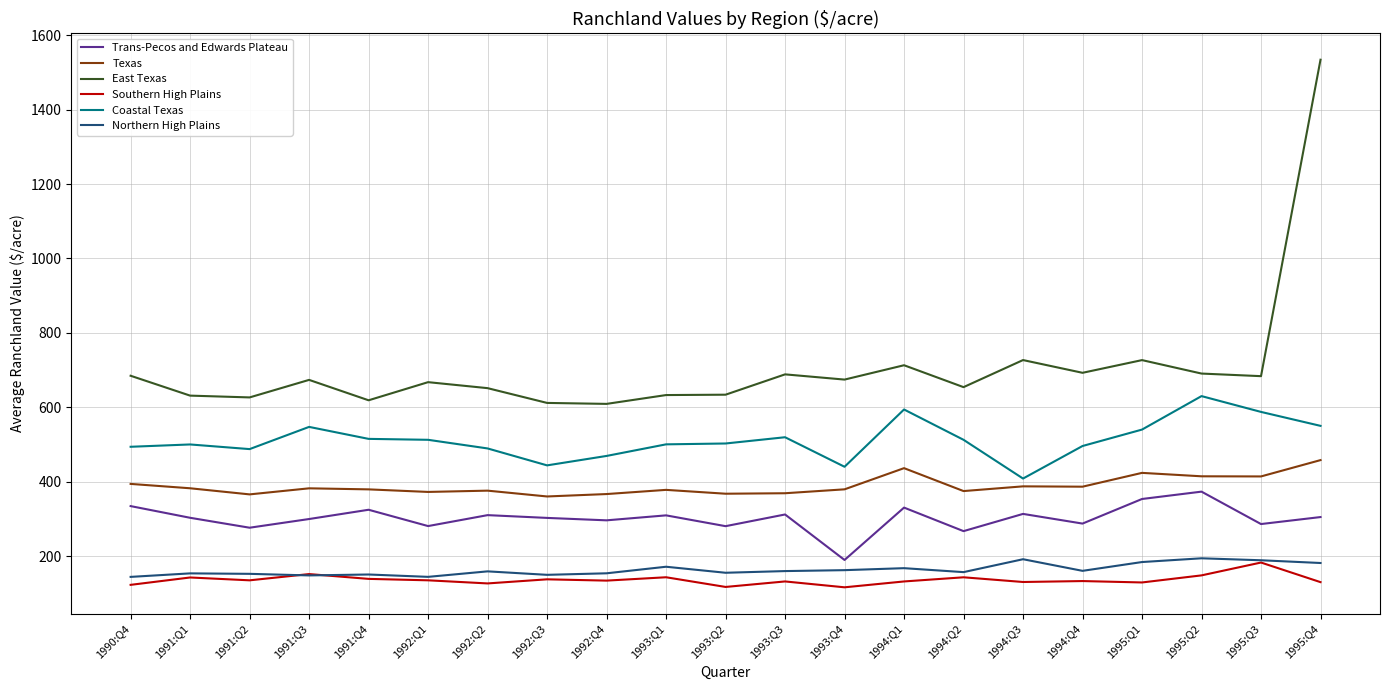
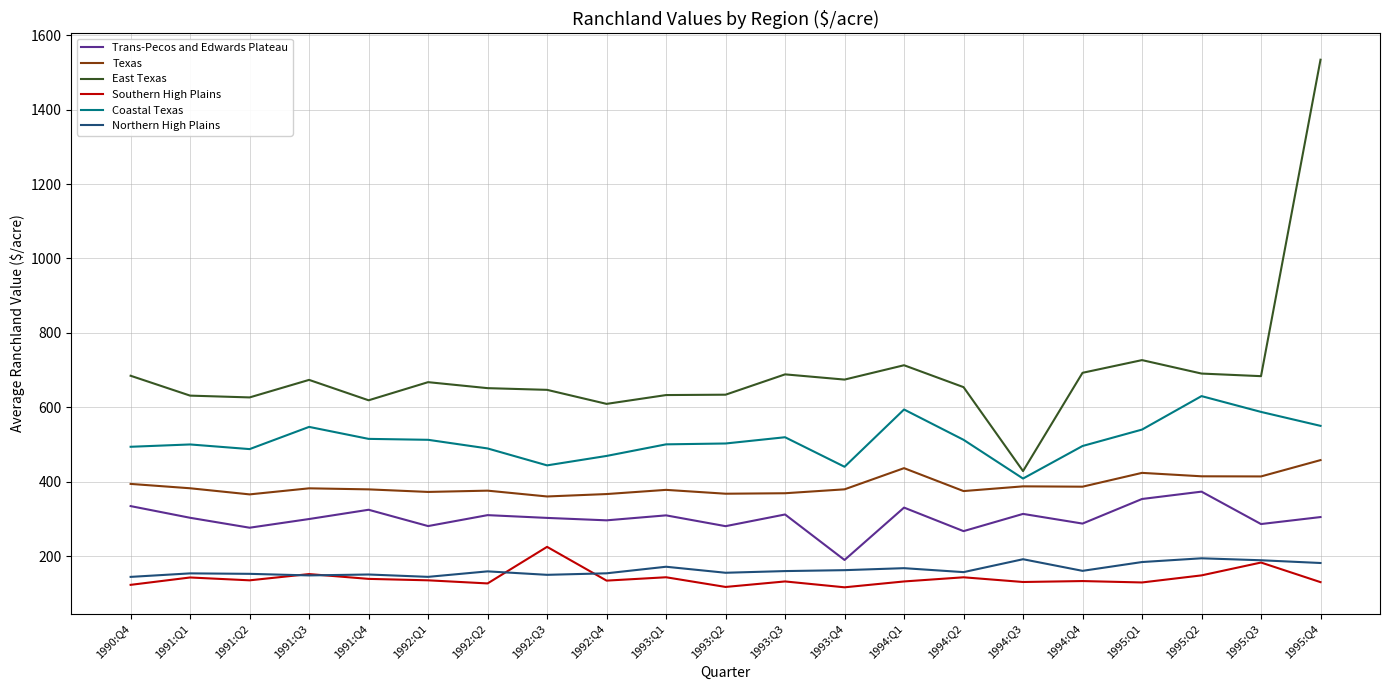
  {
    "Trans-Pecos and Edwards Plateau": {
      "1990:Q4": 330,
      "1991:Q1": 300,
      "1991:Q2": 280,
      "1991:Q3": 300,
      "1991:Q4": 320,
      "1992:Q1": 280,
      "1992:Q2": 310,
      "1992:Q3": 300,
      "1992:Q4": 300,
      "1993:Q1": 310,
      "1993:Q2": 280,
      "1993:Q3": 310,
      "1993:Q4": 190,
      "1994:Q1": 330,
      "1994:Q2": 270,
      "1994:Q3": 310,
      "1994:Q4": 290,
      "1995:Q1": 350,
      "1995:Q2": 370,
      "1995:Q3": 290,
      "1995:Q4": 300
    },
    "Texas": {
      "1990:Q4": 390,
      "1991:Q1": 380,
      "1991:Q2": 370,
      "1991:Q3": 380,
      "1991:Q4": 380,
      "1992:Q1": 370,
      "1992:Q2": 380,
      "1992:Q3": 360,
      "1992:Q4": 370,
      "1993:Q1": 380,
      "1993:Q2": 370,
      "1993:Q3": 370,
      "1993:Q4": 380,
      "1994:Q1": 440,
      "1994:Q2": 370,
      "1994:Q3": 390,
      "1994:Q4": 390,
      "1995:Q1": 420,
      "1995:Q2": 410,
      "1995:Q3": 410,
      "1995:Q4": 460
    },
    "East Texas": {
      "1990:Q4": 680,
      "1991:Q1": 630,
      "1991:Q2": 630,
      "1991:Q3": 670,
      "1991:Q4": 620,
      "1992:Q1": 670,
      "1992:Q2": 650,
-     "1992:Q3": 610,
+     "1992:Q3": 650,
      "1992:Q4": 610,
      "1993:Q1": 630,
      "1993:Q2": 630,
      "1993:Q3": 690,
      "1993:Q4": 670,
      "1994:Q1": 710,
      "1994:Q2": 650,
-     "1994:Q3": 730,
+     "1994:Q3": 430,
      "1994:Q4": 690,
      "1995:Q1": 730,
      "1995:Q2": 690,
      "1995:Q3": 680,
      "1995:Q4": 1530
    },
    "Southern High Plains": {
      "1990:Q4": 120,
      "1991:Q1": 140,
      "1991:Q2": 130,
      "1991:Q4": 140,
      "1992:Q1": 130,
      "1992:Q2": 130,
-     "1992:Q3": 140,
+     "1992:Q3": 220,
      "1992:Q4": 130,
      "1993:Q1": 140,
      "1993:Q2": 120,
      "1993:Q3": 130,
      "1993:Q4": 120,
      "1994:Q1": 130,
      "1994:Q2": 140,
      "1994:Q3": 130,
      "1994:Q4": 130,
      "1995:Q1": 130,
      "1995:Q2": 150,
      "1995:Q4": 130
    }
  }
